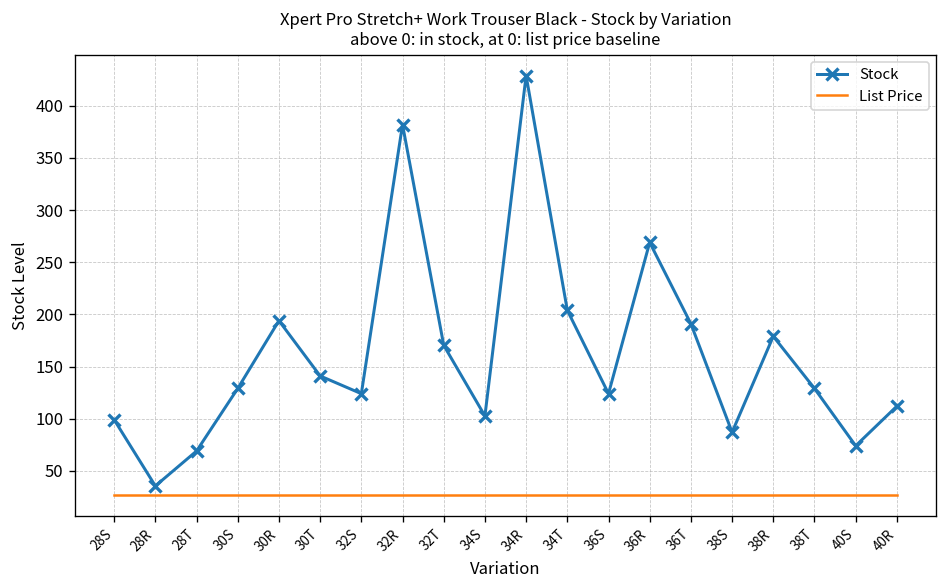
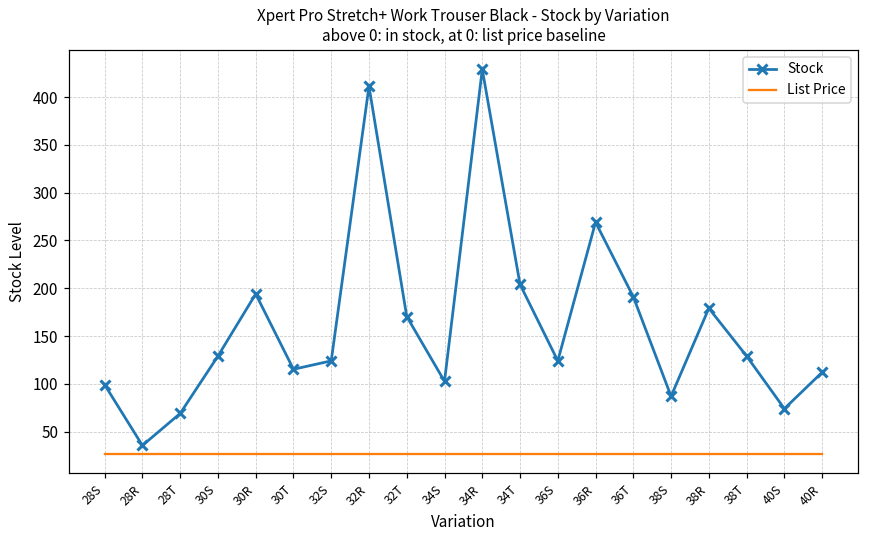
  {
    "Stock": {
      "28S": 100,
      "28R": 40,
      "28T": 70,
      "30S": 130,
      "30R": 190,
-     "30T": 140,
+     "30T": 120,
      "32S": 120,
-     "32R": 380,
+     "32R": 410,
      "32T": 170,
      "34S": 100,
      "34R": 430,
      "34T": 200,
      "36S": 120,
      "36R": 270,
      "36T": 190,
      "38S": 90,
      "38R": 180,
      "38T": 130,
      "40S": 70,
      "40R": 110
    },
    "List Price": {
      "28S": 30,
      "28R": 30,
      "28T": 30,
      "30S": 30,
      "30R": 30,
      "30T": 30,
      "32S": 30,
      "32R": 30,
      "32T": 30,
      "34S": 30,
      "34R": 30,
      "34T": 30,
      "36S": 30,
      "36R": 30,
      "36T": 30,
      "38S": 30,
      "38R": 30,
      "38T": 30,
      "40S": 30,
      "40R": 30
    }
  }
